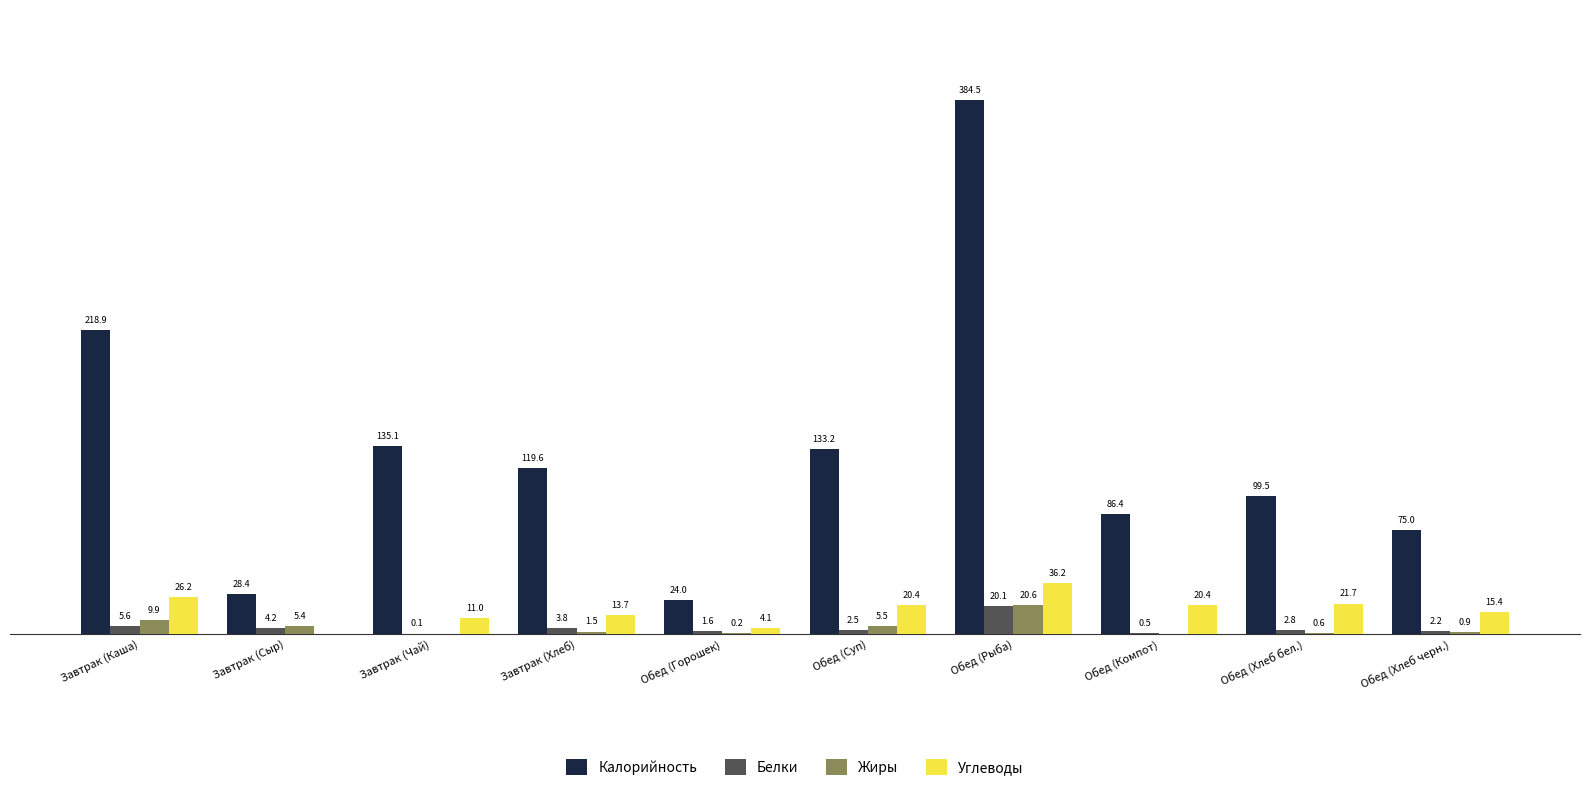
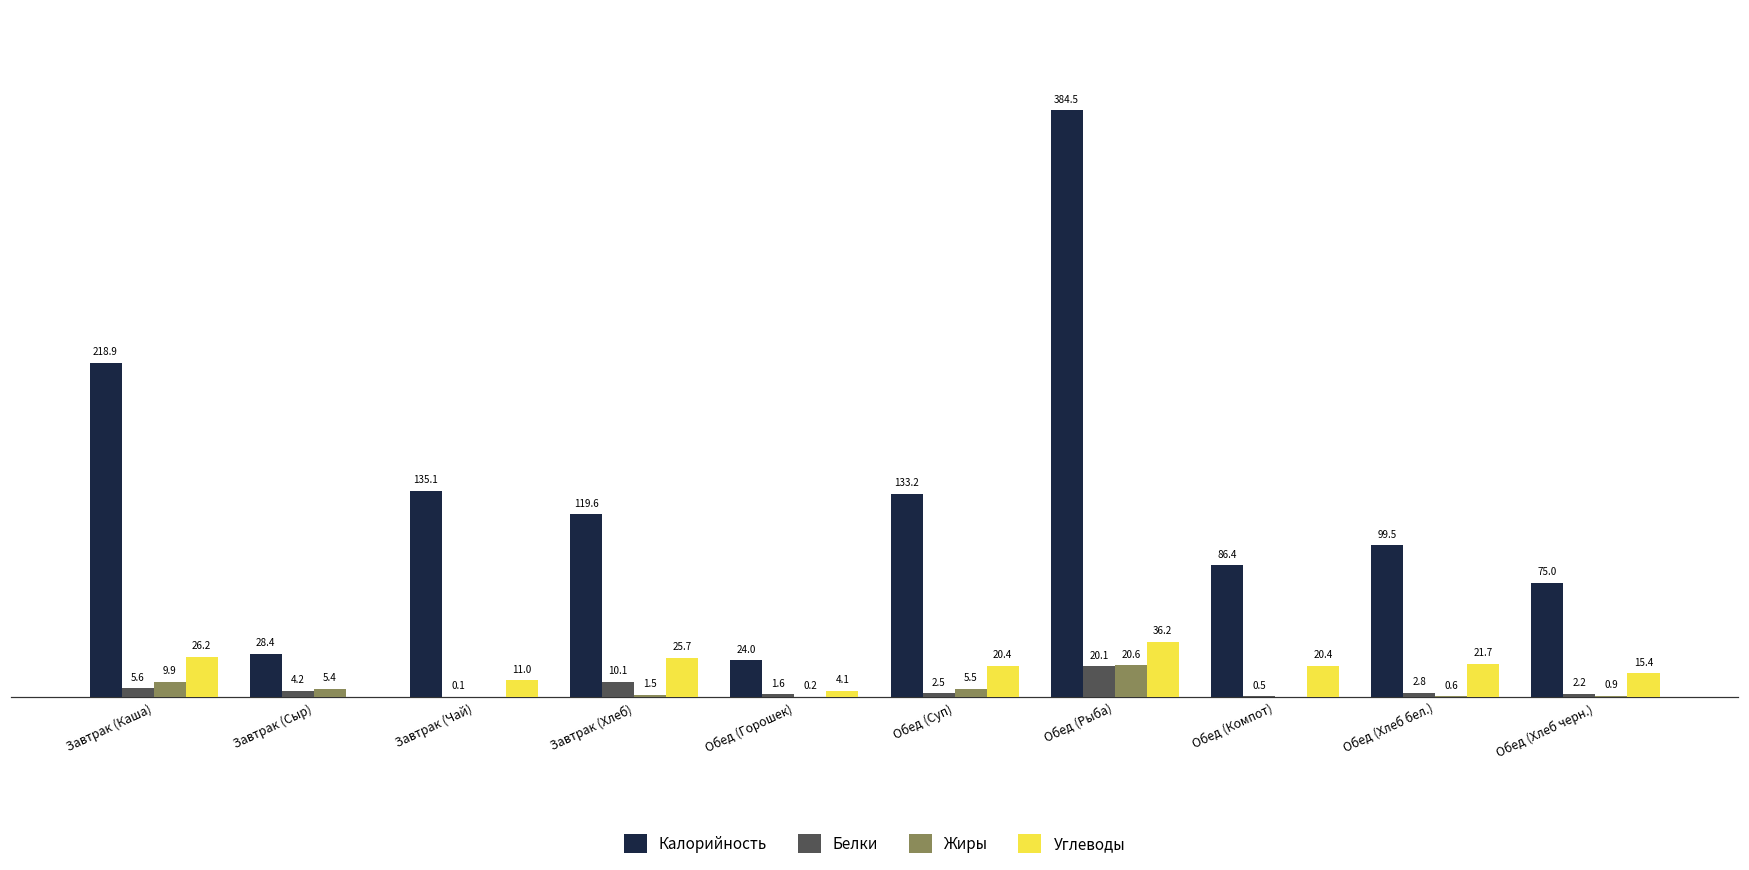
  {
    "Калорийность": {
      "Завтрак (Каша)": 218.9,
      "Завтрак (Сыр)": 28.4,
      "Завтрак (Чай)": 135.1,
      "Завтрак (Хлеб)": 119.6,
      "Обед (Горошек)": 24.0,
      "Обед (Суп)": 133.2,
      "Обед (Рыба)": 384.5,
      "Обед (Компот)": 86.4,
      "Обед (Хлеб бел.)": 99.5,
      "Обед (Хлеб черн.)": 75.0
    },
    "Белки": {
      "Завтрак (Каша)": 5.6,
      "Завтрак (Сыр)": 4.2,
      "Завтрак (Чай)": 0.1,
-     "Завтрак (Хлеб)": 3.8,
+     "Завтрак (Хлеб)": 10.1,
      "Обед (Горошек)": 1.6,
      "Обед (Суп)": 2.5,
      "Обед (Рыба)": 20.1,
      "Обед (Компот)": 0.5,
      "Обед (Хлеб бел.)": 2.8,
      "Обед (Хлеб черн.)": 2.2
    },
    "Жиры": {
      "Завтрак (Каша)": 9.9,
      "Завтрак (Сыр)": 5.4,
      "Завтрак (Хлеб)": 1.5,
      "Обед (Горошек)": 0.2,
      "Обед (Суп)": 5.5,
      "Обед (Рыба)": 20.6,
      "Обед (Хлеб бел.)": 0.6,
      "Обед (Хлеб черн.)": 0.9
    },
    "Углеводы": {
      "Завтрак (Каша)": 26.2,
      "Завтрак (Чай)": 11.0,
-     "Завтрак (Хлеб)": 13.7,
+     "Завтрак (Хлеб)": 25.7,
      "Обед (Горошек)": 4.1,
      "Обед (Суп)": 20.4,
      "Обед (Рыба)": 36.2,
      "Обед (Компот)": 20.4,
      "Обед (Хлеб бел.)": 21.7,
      "Обед (Хлеб черн.)": 15.4
    }
  }
